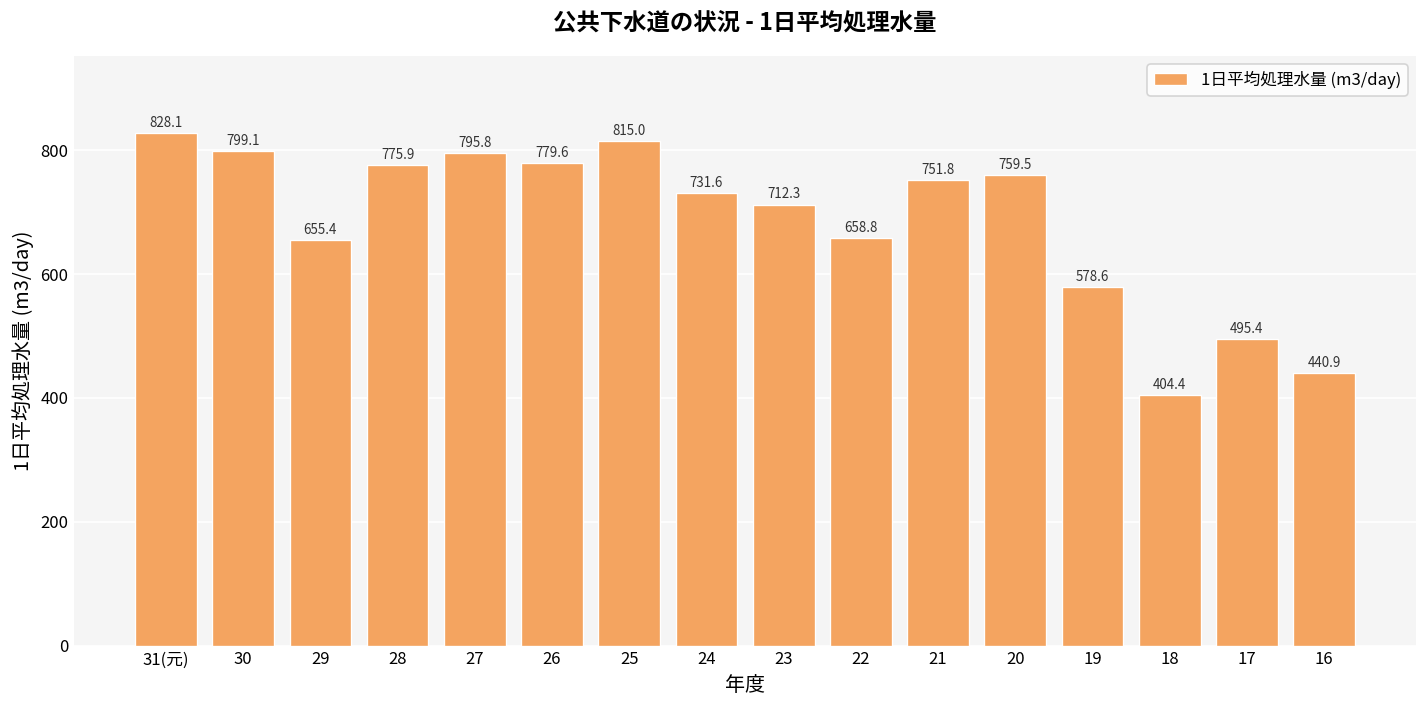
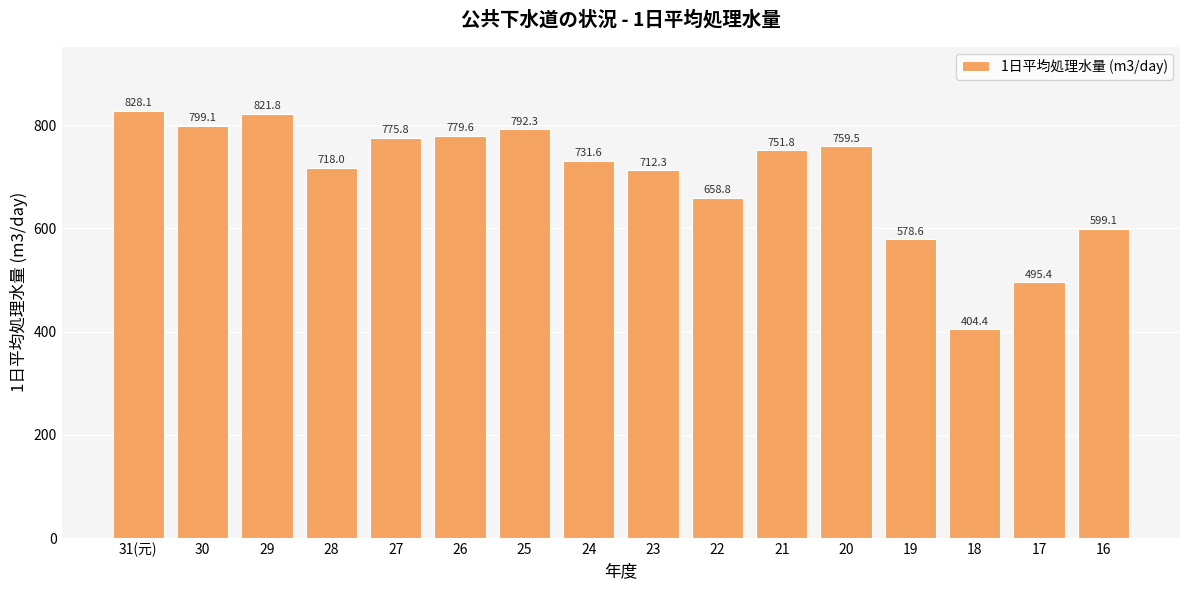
  {
    "31(元)": 828.1,
    "30": 799.1,
-   "29": 655.4,
-   "28": 775.9,
-   "27": 795.8,
+   "29": 821.8,
+   "28": 718.0,
+   "27": 775.8,
    "26": 779.6,
-   "25": 815.0,
+   "25": 792.3,
    "24": 731.6,
    "23": 712.3,
    "22": 658.8,
    "21": 751.8,
    "20": 759.5,
    "19": 578.6,
    "18": 404.4,
    "17": 495.4,
-   "16": 440.9
+   "16": 599.1
  }
